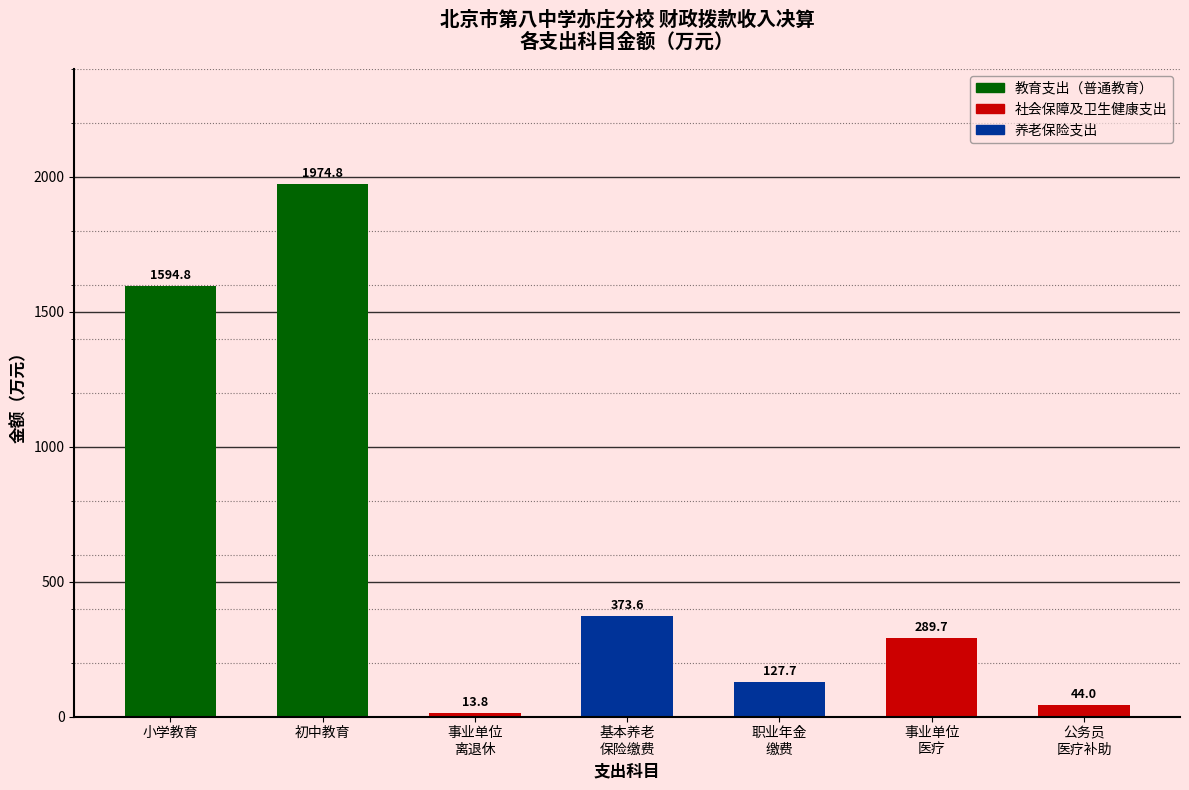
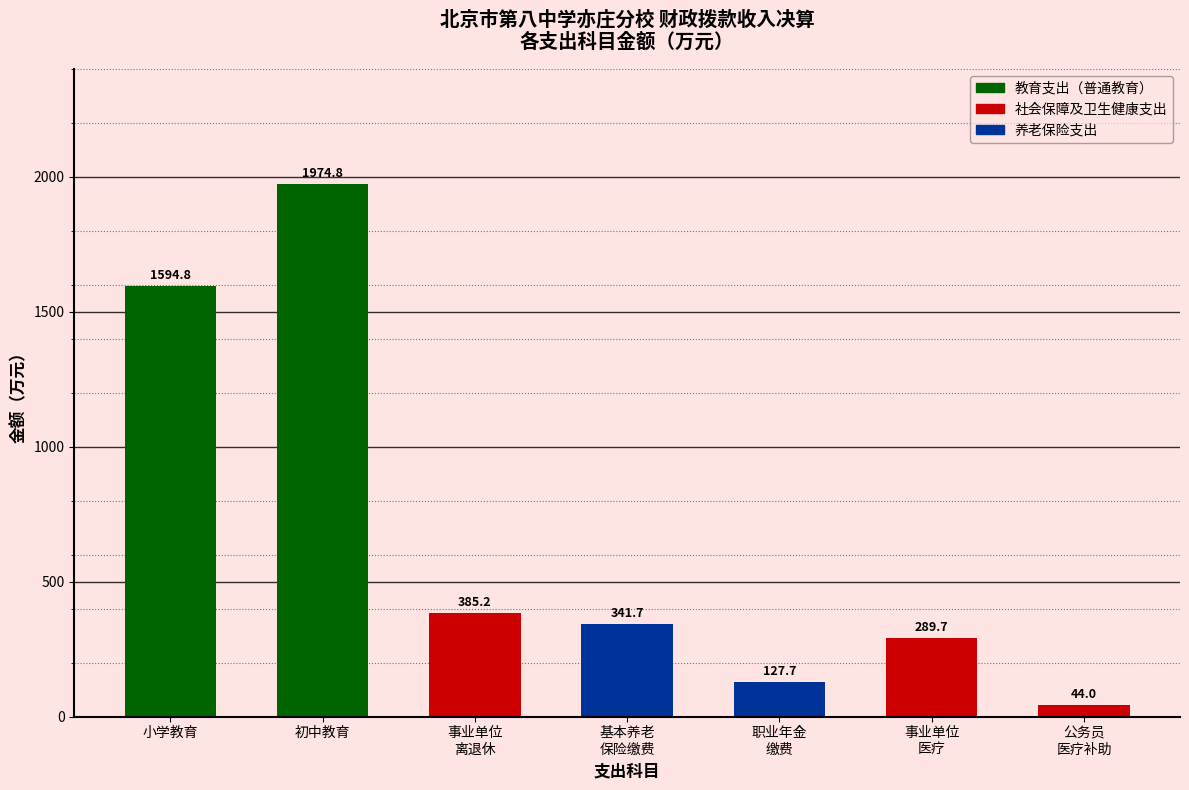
  {
    "小学教育": 1594.8,
    "初中教育": 1974.8,
-   "事业单位 离退休": 13.8,
-   "基本养老 保险缴费": 373.6,
+   "事业单位 离退休": 385.2,
+   "基本养老 保险缴费": 341.7,
    "职业年金 缴费": 127.7,
    "事业单位 医疗": 289.7,
    "公务员 医疗补助": 44.0
  }
